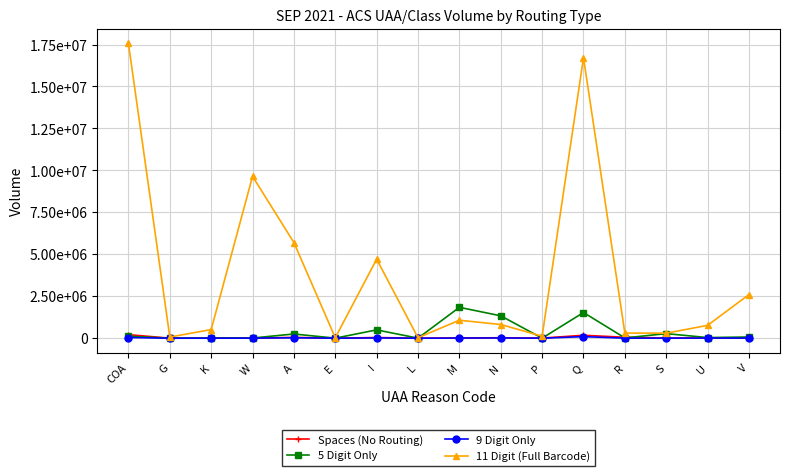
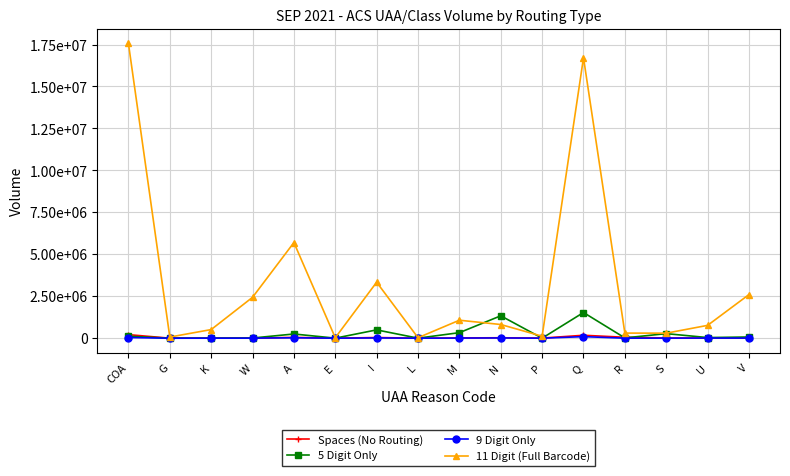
  {
    "5 Digit Only": {
      "A": 300000,
      "I": 500000,
-     "M": 1800000,
+     "M": 300000,
      "N": 1300000,
      "Q": 1500000
    },
    "11 Digit (Full Barcode)": {
      "COA": 17600000,
      "K": 500000,
-     "W": 9600000,
+     "W": 2400000,
      "A": 5700000,
-     "I": 4700000,
+     "I": 3300000,
      "M": 1100000,
      "N": 800000,
      "Q": 16700000,
      "R": 300000,
      "U": 800000,
      "V": 2600000
    }
  }
